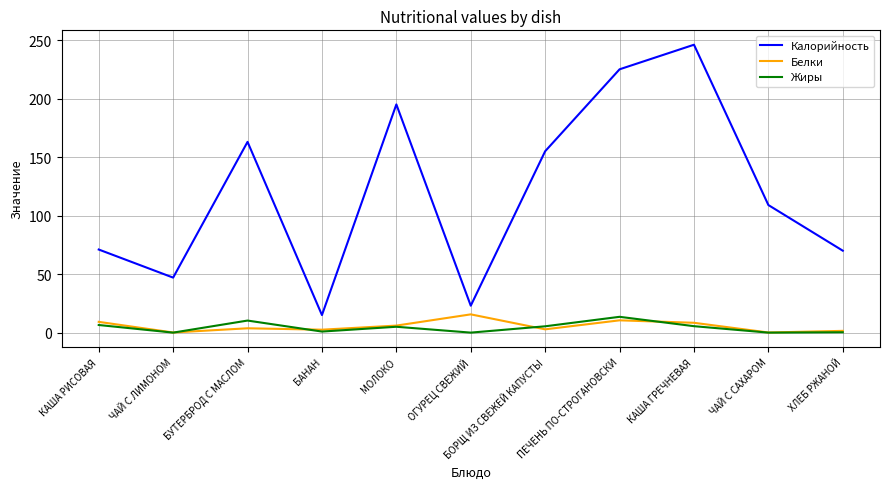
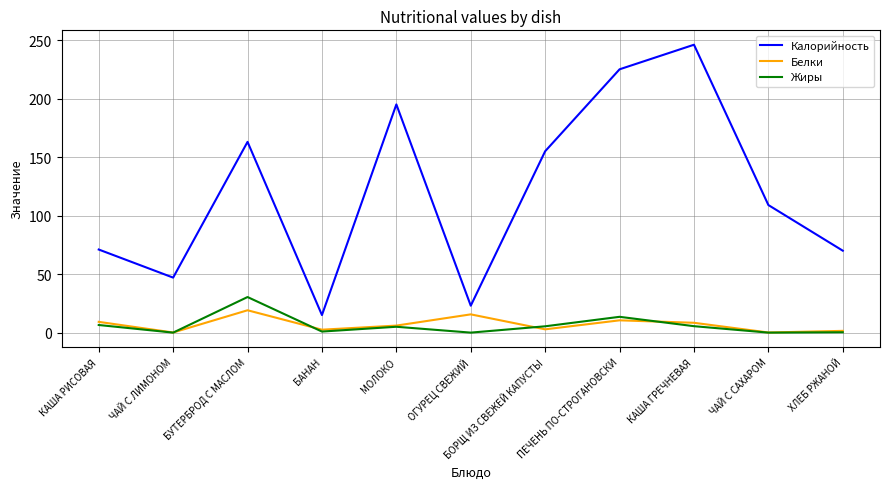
  {
    "Калорийность": {
      "КАША РИСОВАЯ": 71,
      "ЧАЙ С ЛИМОНОМ": 47,
      "БУТЕРБРОД С МАСЛОМ": 163,
      "БАНАН": 15,
      "МОЛОКО": 195,
      "ОГУРЕЦ СВЕЖИЙ": 23,
      "БОРЩ ИЗ СВЕЖЕЙ КАПУСТЫ": 155,
      "ПЕЧЕНЬ ПО-СТРОГАНОВСКИ": 225,
      "КАША ГРЕЧНЕВАЯ": 246,
      "ЧАЙ С САХАРОМ": 109,
      "ХЛЕБ РЖАНОЙ": 70
    },
    "Белки": {
      "КАША РИСОВАЯ": 9,
-     "БУТЕРБРОД С МАСЛОМ": 4,
+     "БУТЕРБРОД С МАСЛОМ": 19,
      "ОГУРЕЦ СВЕЖИЙ": 16,
      "БОРЩ ИЗ СВЕЖЕЙ КАПУСТЫ": 3,
      "ПЕЧЕНЬ ПО-СТРОГАНОВСКИ": 11,
      "КАША ГРЕЧНЕВАЯ": 8
    },
    "Жиры": {
      "КАША РИСОВАЯ": 7,
-     "БУТЕРБРОД С МАСЛОМ": 10,
+     "БУТЕРБРОД С МАСЛОМ": 30,
      "ОГУРЕЦ СВЕЖИЙ": 0,
      "БОРЩ ИЗ СВЕЖЕЙ КАПУСТЫ": 5,
      "ПЕЧЕНЬ ПО-СТРОГАНОВСКИ": 14,
      "КАША ГРЕЧНЕВАЯ": 6
    }
  }
